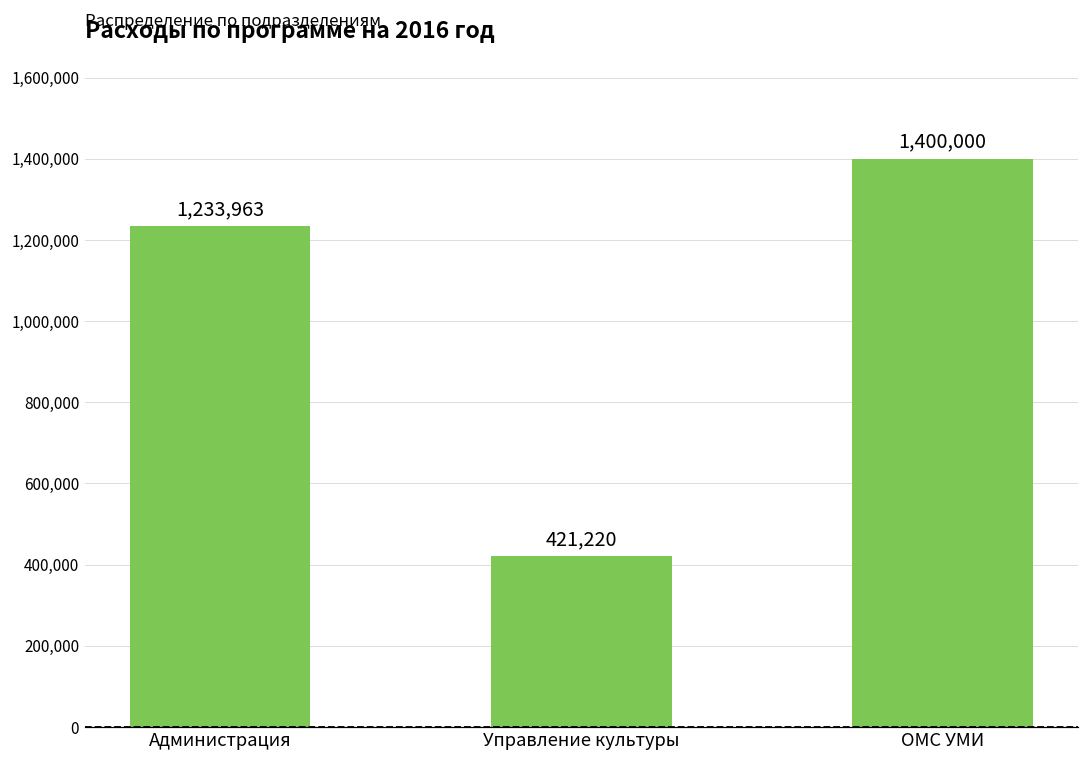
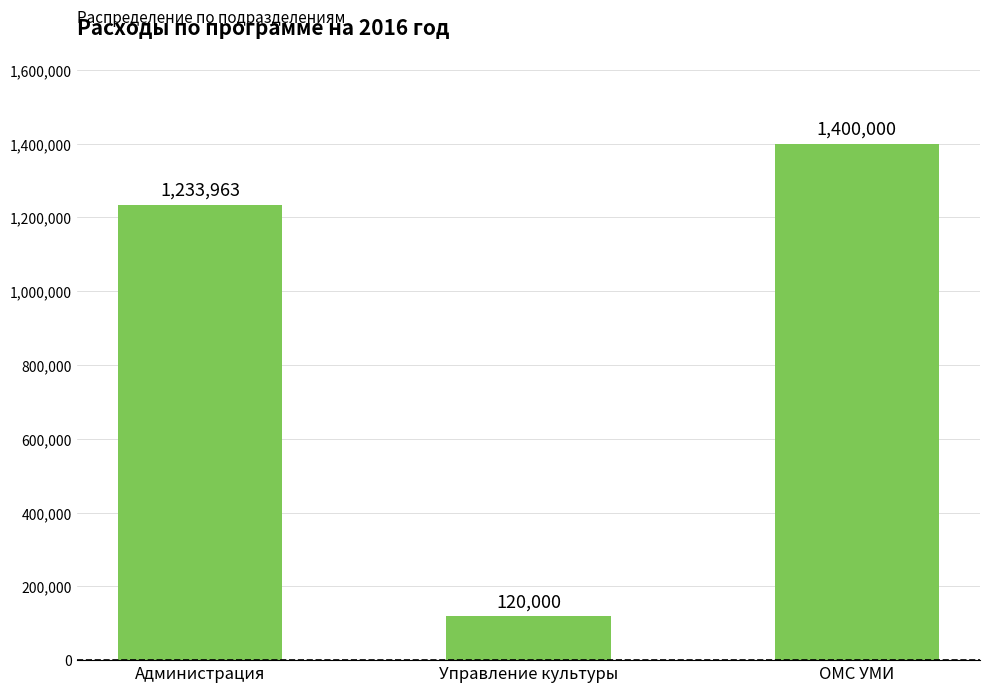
  {
    "Администрация": "1,233,963",
-   "Управление культуры": "421,220",
+   "Управление культуры": "120,000",
    "ОМС УМИ": "1,400,000"
  }
